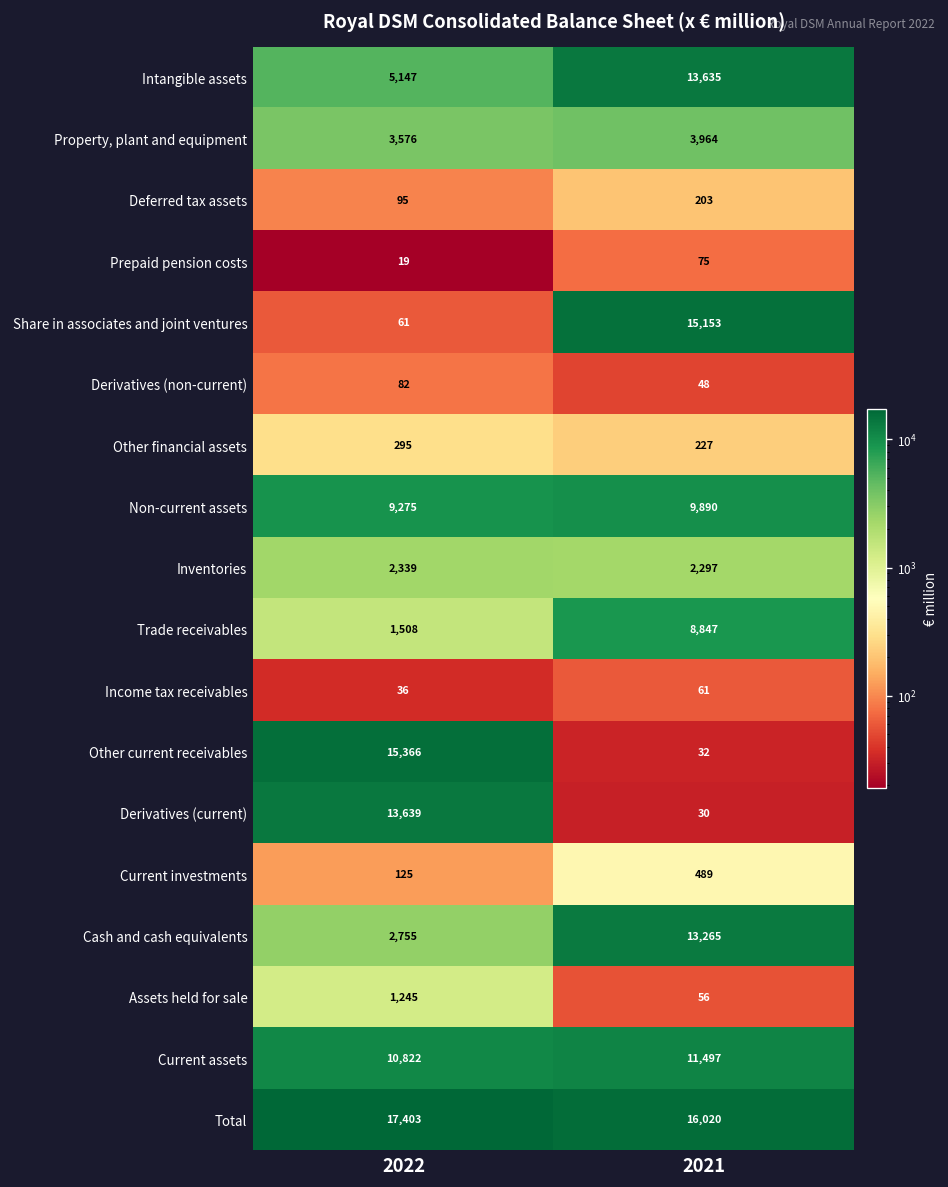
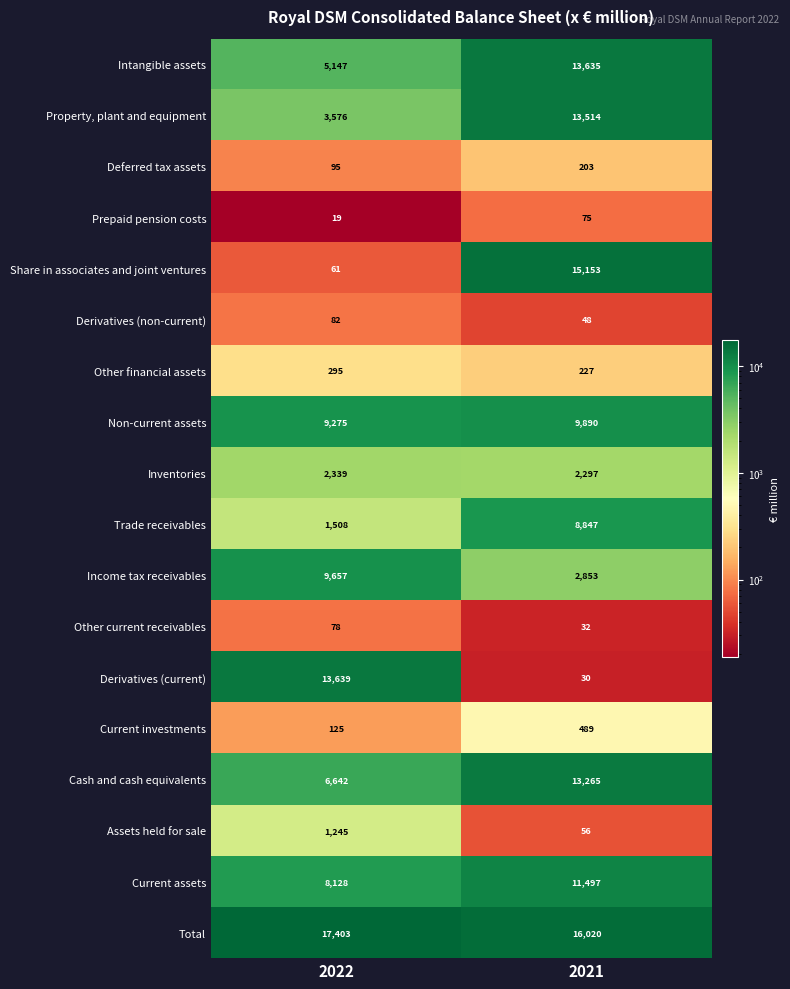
  {
    "Intangible assets": {
      "2022": "5,147",
      "2021": "13,635"
    },
    "Property, plant and equipment": {
      "2022": "3,576",
-     "2021": "3,964"
+     "2021": "13,514"
    },
    "Deferred tax assets": {
      "2022": "95",
      "2021": "203"
    },
    "Prepaid pension costs": {
      "2022": "19",
      "2021": "75"
    },
    "Share in associates and joint ventures": {
      "2022": "61",
      "2021": "15,153"
    },
    "Derivatives (non-current)": {
      "2022": "82",
      "2021": "48"
    },
    "Other financial assets": {
      "2022": "295",
      "2021": "227"
    },
    "Non-current assets": {
      "2022": "9,275",
      "2021": "9,890"
    },
    "Inventories": {
      "2022": "2,339",
      "2021": "2,297"
    },
    "Trade receivables": {
      "2022": "1,508",
      "2021": "8,847"
    },
    "Income tax receivables": {
-     "2022": "36",
-     "2021": "61"
+     "2022": "9,657",
+     "2021": "2,853"
    },
    "Other current receivables": {
-     "2022": "15,366",
+     "2022": "78",
      "2021": "32"
    },
    "Derivatives (current)": {
      "2022": "13,639",
      "2021": "30"
    },
    "Current investments": {
      "2022": "125",
      "2021": "489"
    },
    "Cash and cash equivalents": {
-     "2022": "2,755",
+     "2022": "6,642",
      "2021": "13,265"
    },
    "Assets held for sale": {
      "2022": "1,245",
      "2021": "56"
    },
    "Current assets": {
-     "2022": "10,822",
+     "2022": "8,128",
      "2021": "11,497"
    },
    "Total": {
      "2022": "17,403",
      "2021": "16,020"
    }
  }
